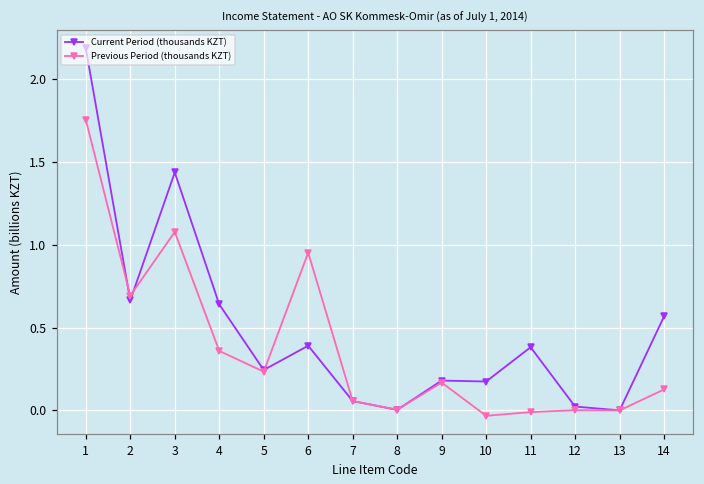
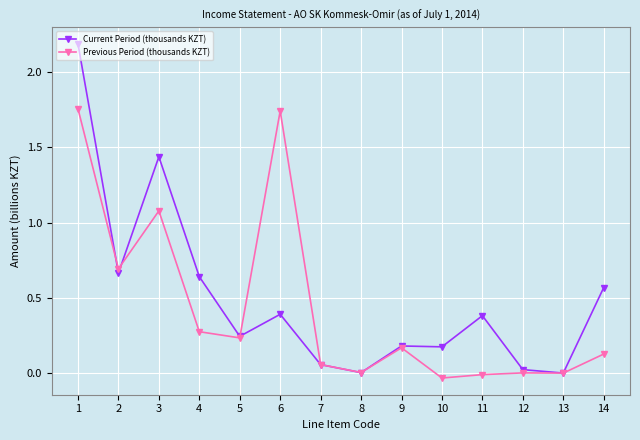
  {
    "Current Period (thousands KZT)": {
      "2": 0.66,
      "3": 1.44,
      "4": 0.64,
      "6": 0.39,
      "10": 0.17,
      "11": 0.38,
      "12": 0.02,
      "14": 0.57
    },
    "Previous Period (thousands KZT)": {
      "1": 1.76,
      "2": 0.69,
      "3": 1.08,
-     "4": 0.36,
-     "6": 0.95,
+     "4": 0.27,
+     "6": 1.74,
      "10": -0.03,
      "11": -0.01,
      "12": 0.00,
      "14": 0.13
    }
  }
